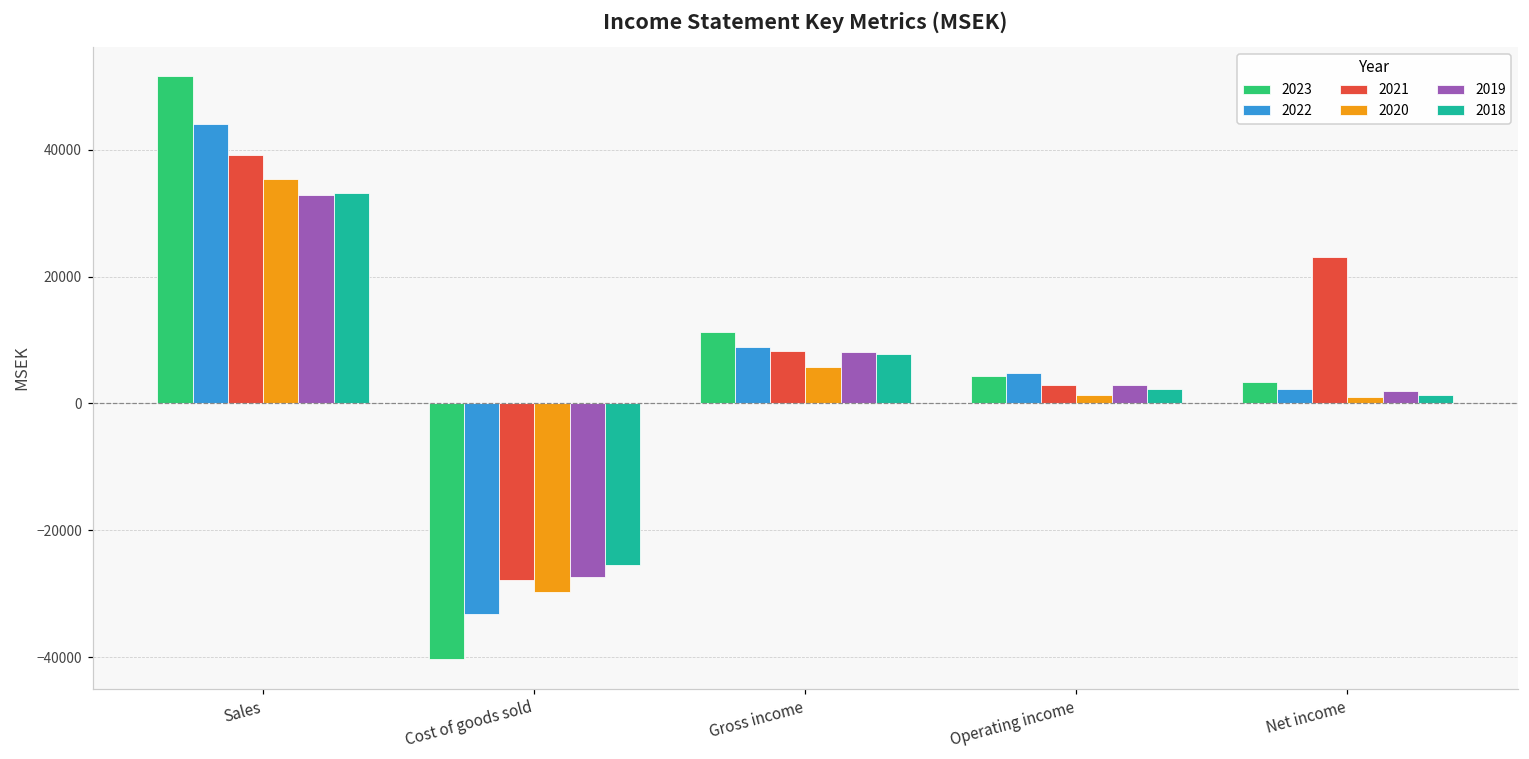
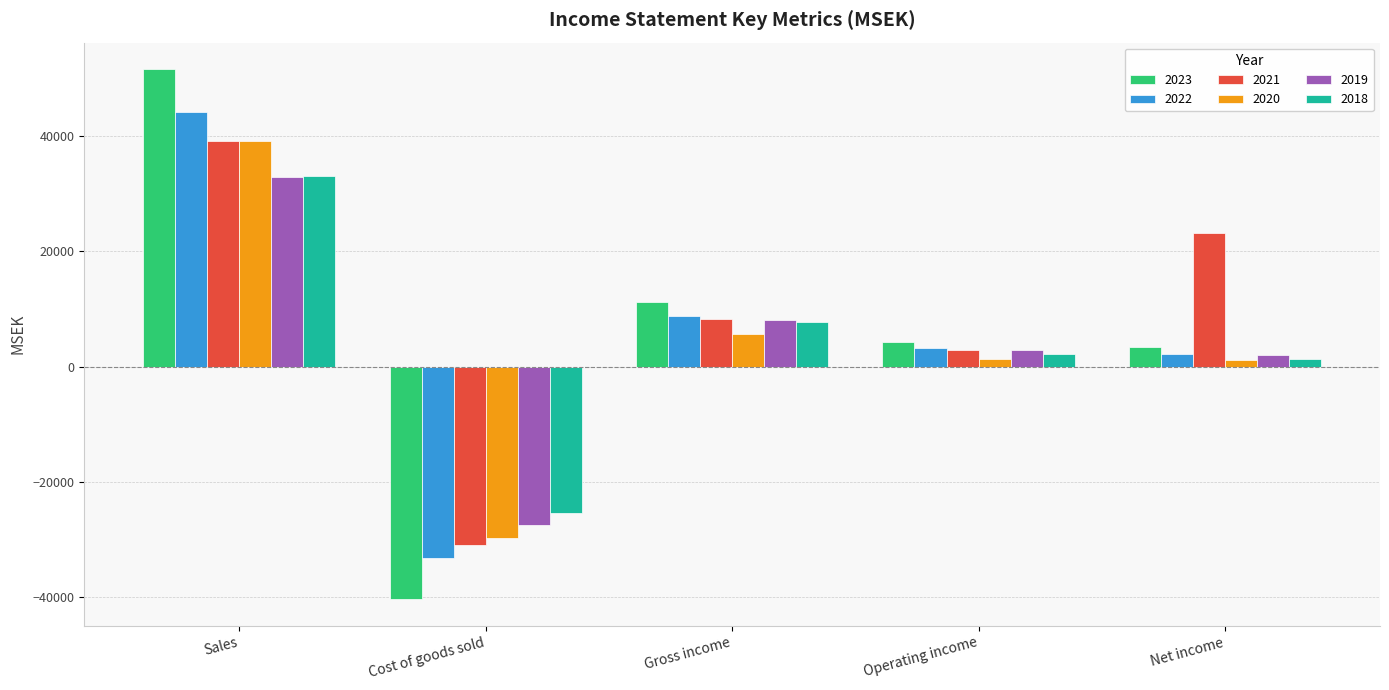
  {
    "2022": {
      "Sales": 44000,
      "Cost of goods sold": -33000,
      "Gross income": 9000,
-     "Operating income": 5000,
+     "Operating income": 3000,
      "Net income": 2000
    },
    "2021": {
      "Sales": 39000,
-     "Cost of goods sold": -28000,
+     "Cost of goods sold": -31000,
      "Gross income": 8000,
      "Operating income": 3000,
      "Net income": 23000
    },
    "2020": {
-     "Sales": 35000,
+     "Sales": 39000,
      "Cost of goods sold": -30000,
      "Gross income": 6000,
      "Operating income": 1000,
      "Net income": 1000
    },
    "2019": {
      "Sales": 33000,
      "Cost of goods sold": -27000,
      "Gross income": 8000,
      "Operating income": 3000,
      "Net income": 2000
    }
  }
